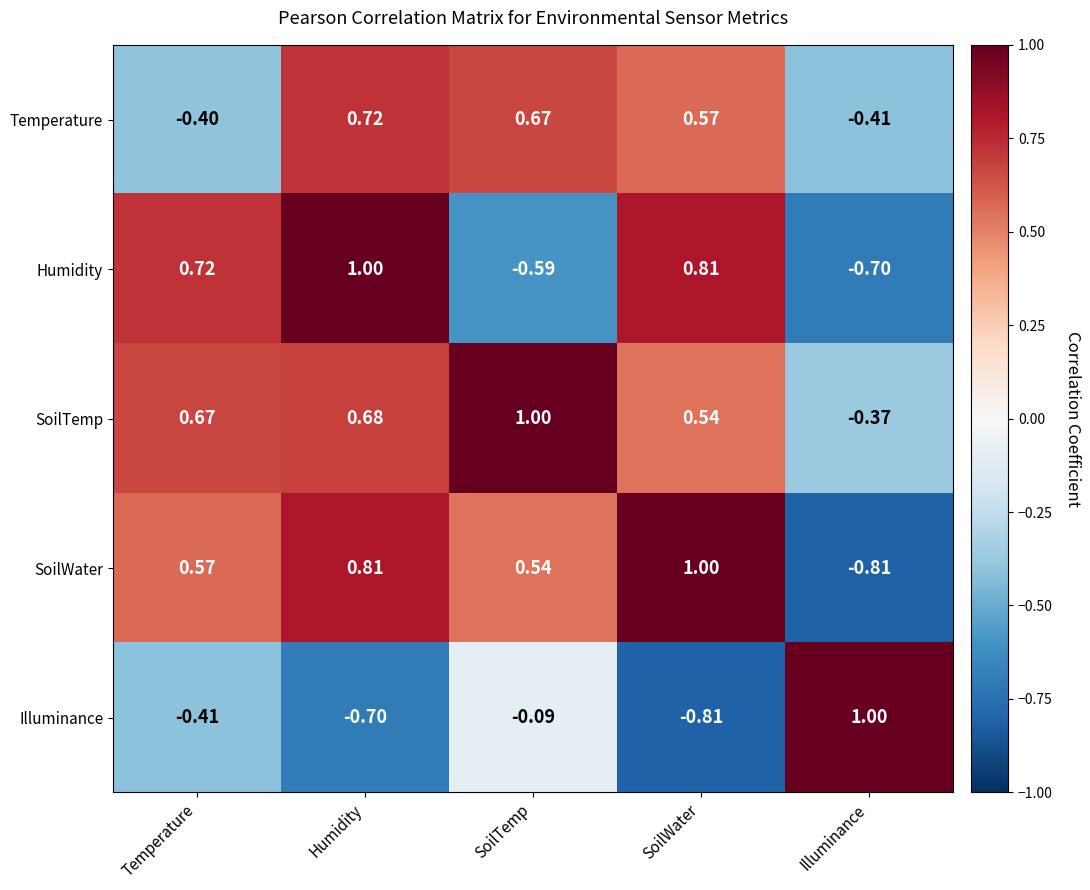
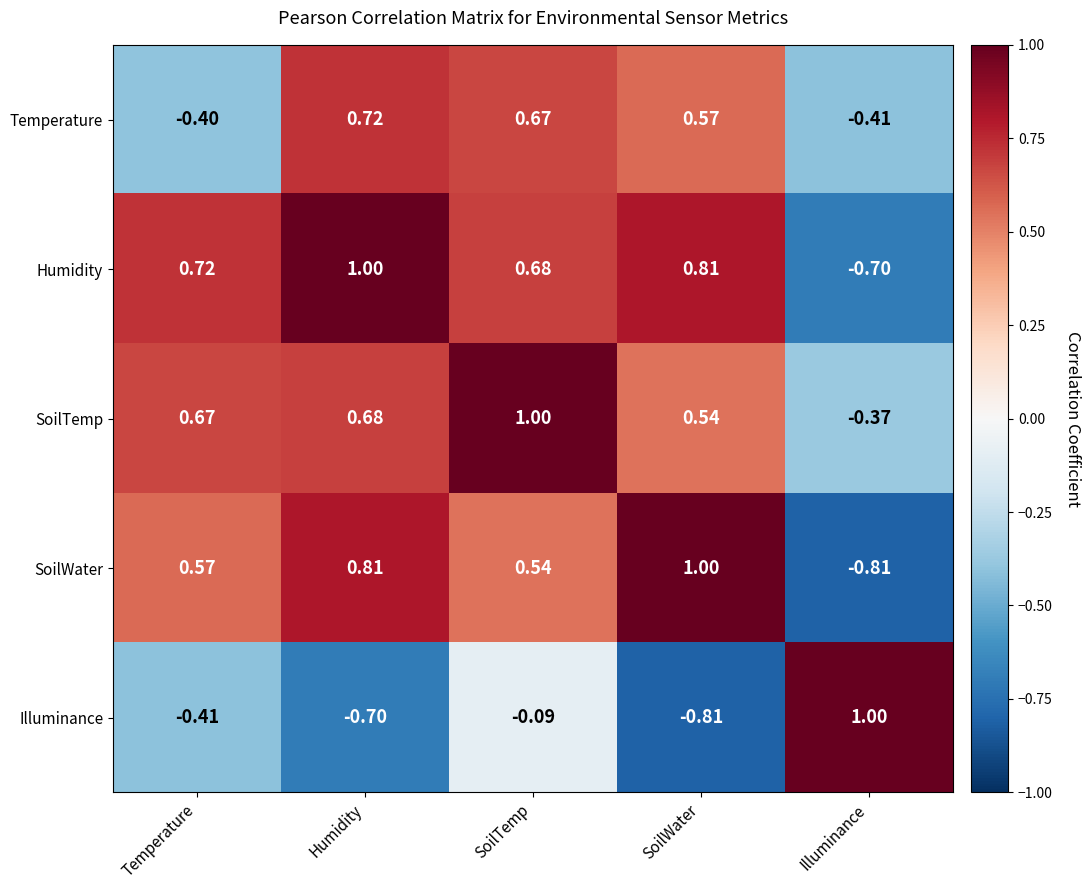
  {
    "Temperature": {
      "Temperature": -0.40,
      "Humidity": 0.72,
      "SoilTemp": 0.67,
      "SoilWater": 0.57,
      "Illuminance": -0.41
    },
    "Humidity": {
      "Temperature": 0.72,
      "Humidity": 1.00,
-     "SoilTemp": -0.59,
+     "SoilTemp": 0.68,
      "SoilWater": 0.81,
      "Illuminance": -0.70
    },
    "SoilTemp": {
      "Temperature": 0.67,
      "Humidity": 0.68,
      "SoilTemp": 1.00,
      "SoilWater": 0.54,
      "Illuminance": -0.37
    },
    "SoilWater": {
      "Temperature": 0.57,
      "Humidity": 0.81,
      "SoilTemp": 0.54,
      "SoilWater": 1.00,
      "Illuminance": -0.81
    },
    "Illuminance": {
      "Temperature": -0.41,
      "Humidity": -0.70,
      "SoilTemp": -0.09,
      "SoilWater": -0.81,
      "Illuminance": 1.00
    }
  }
